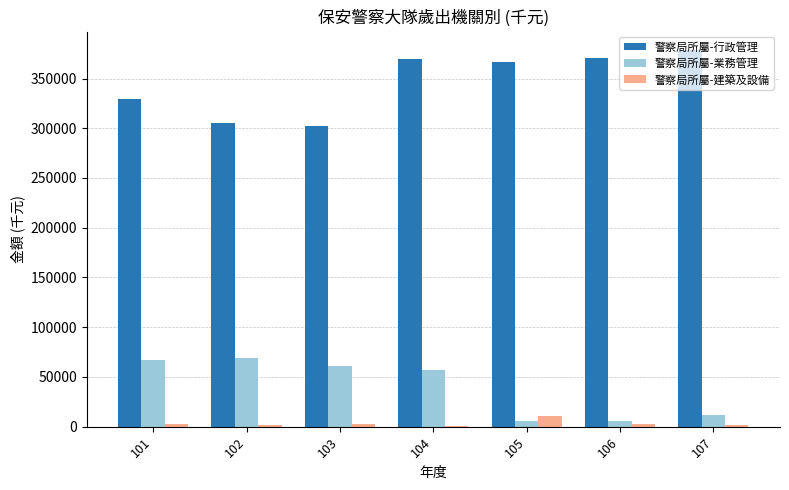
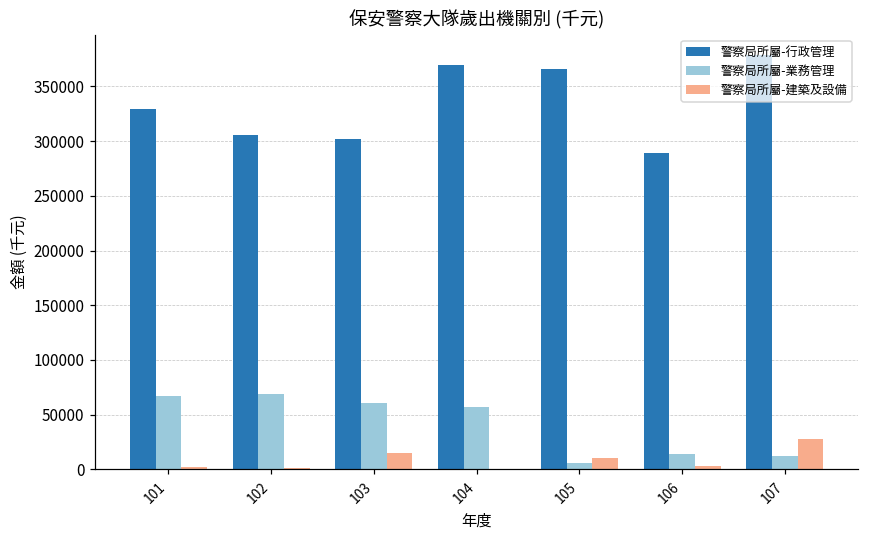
  {
    "警察局所屬-行政管理": {
      "101": 330000,
      "102": 310000,
      "103": 300000,
      "104": 370000,
      "105": 370000,
-     "106": 370000
+     "106": 290000
    },
    "警察局所屬-業務管理": {
      "101": 70000,
      "102": 70000,
      "103": 60000,
      "104": 60000,
      "105": 10000,
-     "106": 5000,
+     "106": 14000,
      "107": 10000
    },
    "警察局所屬-建築及設備": {
-     "103": 0,
+     "103": 20000,
      "105": 10000,
      "106": 0,
-     "107": 0
+     "107": 30000
    }
  }
